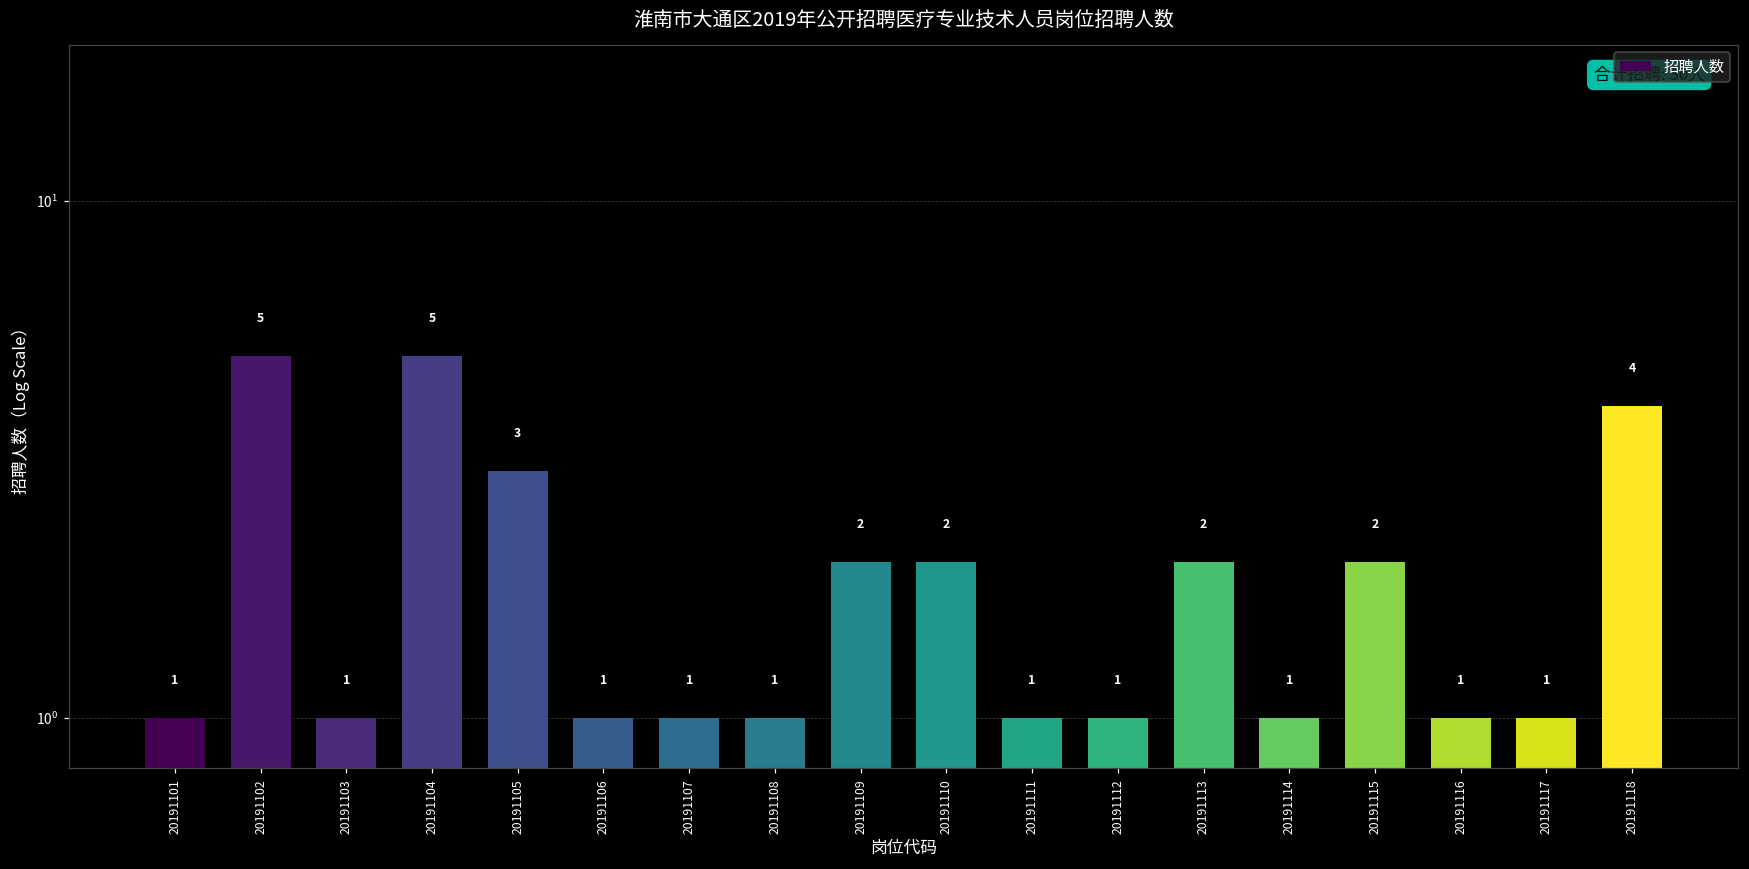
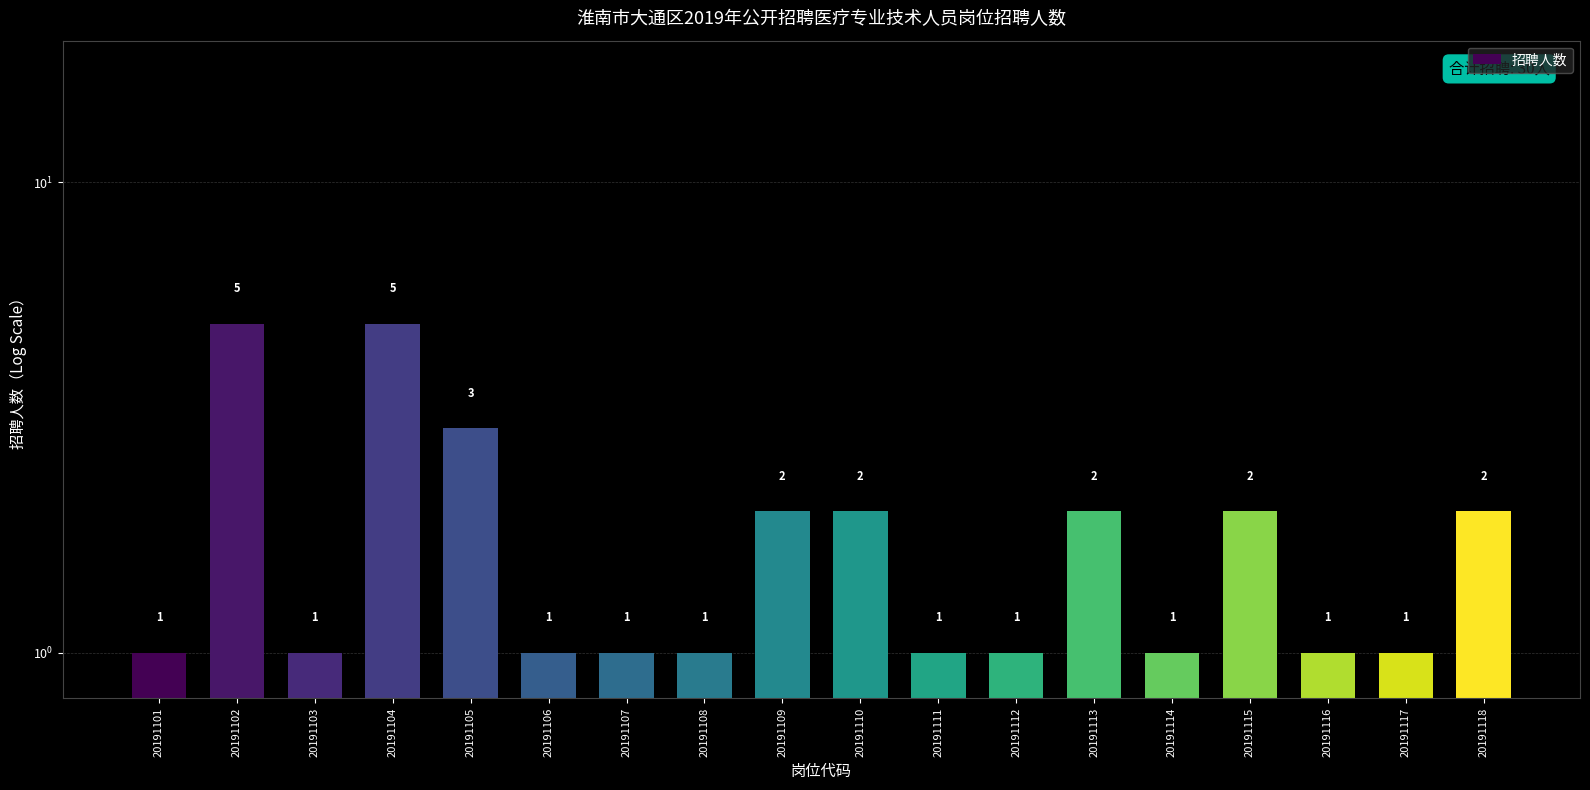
  {
-   "20191118": 4
+   "20191118": 2
  }
